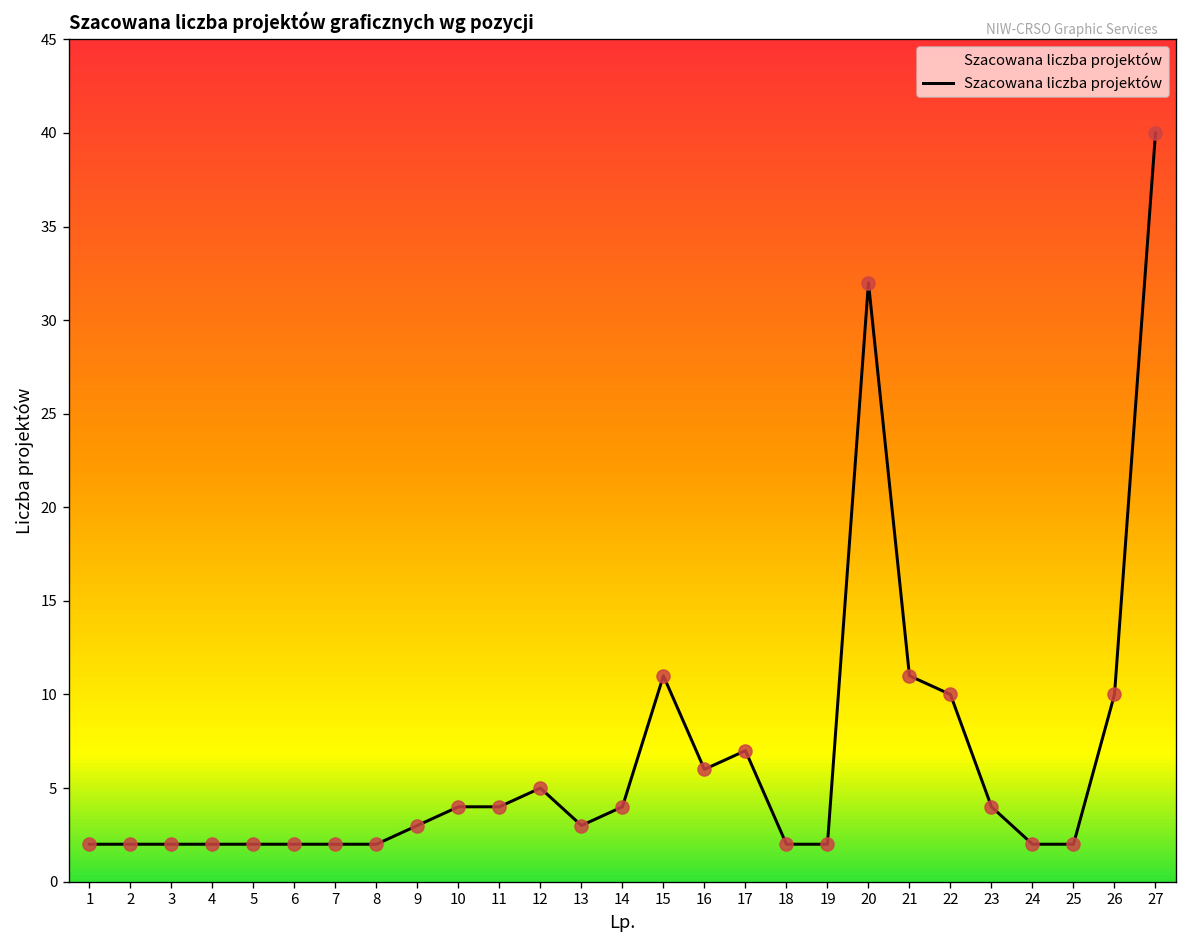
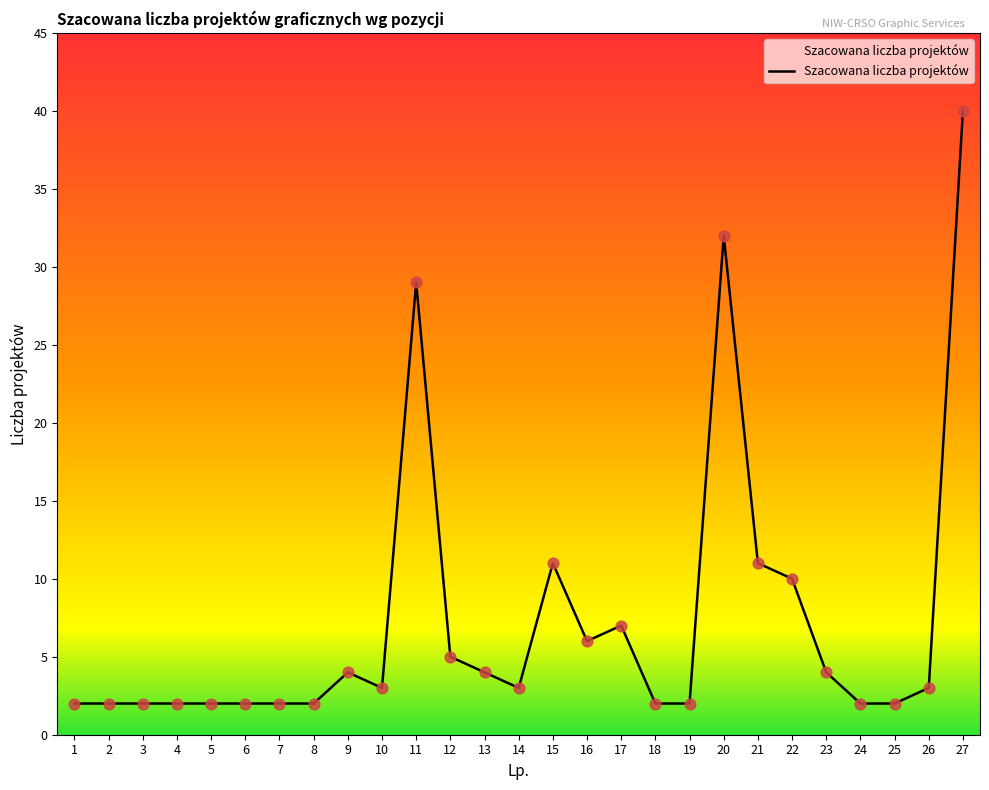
  {
    "1": 2,
    "2": 2,
    "3": 2,
    "4": 2,
    "5": 2,
    "6": 2,
    "7": 2,
    "8": 2,
-   "9": 3,
-   "10": 4,
-   "11": 4,
+   "9": 4,
+   "10": 3,
+   "11": 29,
    "12": 5,
-   "13": 3,
-   "14": 4,
+   "13": 4,
+   "14": 3,
    "15": 11,
    "16": 6,
    "17": 7,
    "18": 2,
    "19": 2,
    "20": 32,
    "21": 11,
    "22": 10,
    "23": 4,
    "24": 2,
    "25": 2,
-   "26": 10,
+   "26": 3,
    "27": 40
  }
